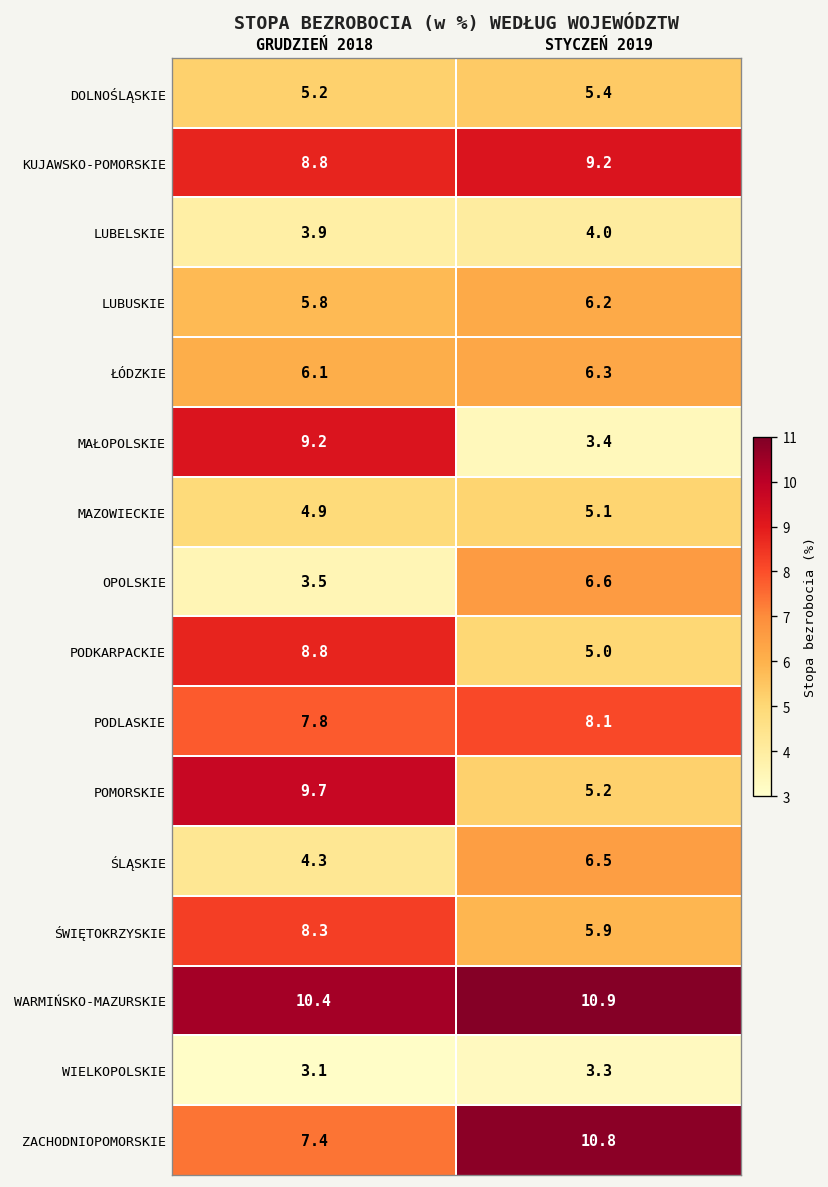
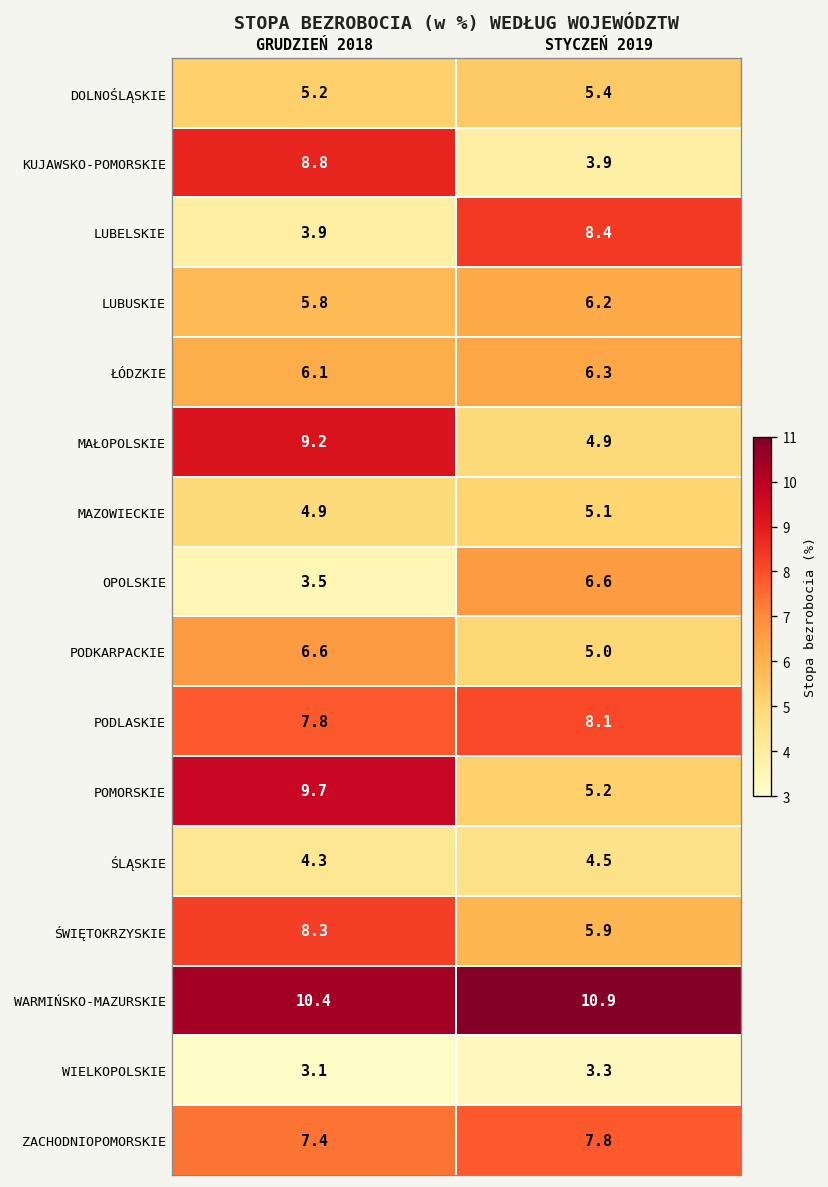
  {
    "DOLNOŚLĄSKIE": {
      "GRUDZIEŃ 2018": 5.2,
      "STYCZEŃ 2019": 5.4
    },
    "KUJAWSKO-POMORSKIE": {
      "GRUDZIEŃ 2018": 8.8,
-     "STYCZEŃ 2019": 9.2
+     "STYCZEŃ 2019": 3.9
    },
    "LUBELSKIE": {
      "GRUDZIEŃ 2018": 3.9,
-     "STYCZEŃ 2019": 4.0
+     "STYCZEŃ 2019": 8.4
    },
    "LUBUSKIE": {
      "GRUDZIEŃ 2018": 5.8,
      "STYCZEŃ 2019": 6.2
    },
    "ŁÓDZKIE": {
      "GRUDZIEŃ 2018": 6.1,
      "STYCZEŃ 2019": 6.3
    },
    "MAŁOPOLSKIE": {
      "GRUDZIEŃ 2018": 9.2,
-     "STYCZEŃ 2019": 3.4
+     "STYCZEŃ 2019": 4.9
    },
    "MAZOWIECKIE": {
      "GRUDZIEŃ 2018": 4.9,
      "STYCZEŃ 2019": 5.1
    },
    "OPOLSKIE": {
      "GRUDZIEŃ 2018": 3.5,
      "STYCZEŃ 2019": 6.6
    },
    "PODKARPACKIE": {
-     "GRUDZIEŃ 2018": 8.8,
+     "GRUDZIEŃ 2018": 6.6,
      "STYCZEŃ 2019": 5.0
    },
    "PODLASKIE": {
      "GRUDZIEŃ 2018": 7.8,
      "STYCZEŃ 2019": 8.1
    },
    "POMORSKIE": {
      "GRUDZIEŃ 2018": 9.7,
      "STYCZEŃ 2019": 5.2
    },
    "ŚLĄSKIE": {
      "GRUDZIEŃ 2018": 4.3,
-     "STYCZEŃ 2019": 6.5
+     "STYCZEŃ 2019": 4.5
    },
    "ŚWIĘTOKRZYSKIE": {
      "GRUDZIEŃ 2018": 8.3,
      "STYCZEŃ 2019": 5.9
    },
    "WARMIŃSKO-MAZURSKIE": {
      "GRUDZIEŃ 2018": 10.4,
      "STYCZEŃ 2019": 10.9
    },
    "WIELKOPOLSKIE": {
      "GRUDZIEŃ 2018": 3.1,
      "STYCZEŃ 2019": 3.3
    },
    "ZACHODNIOPOMORSKIE": {
      "GRUDZIEŃ 2018": 7.4,
-     "STYCZEŃ 2019": 10.8
+     "STYCZEŃ 2019": 7.8
    }
  }
